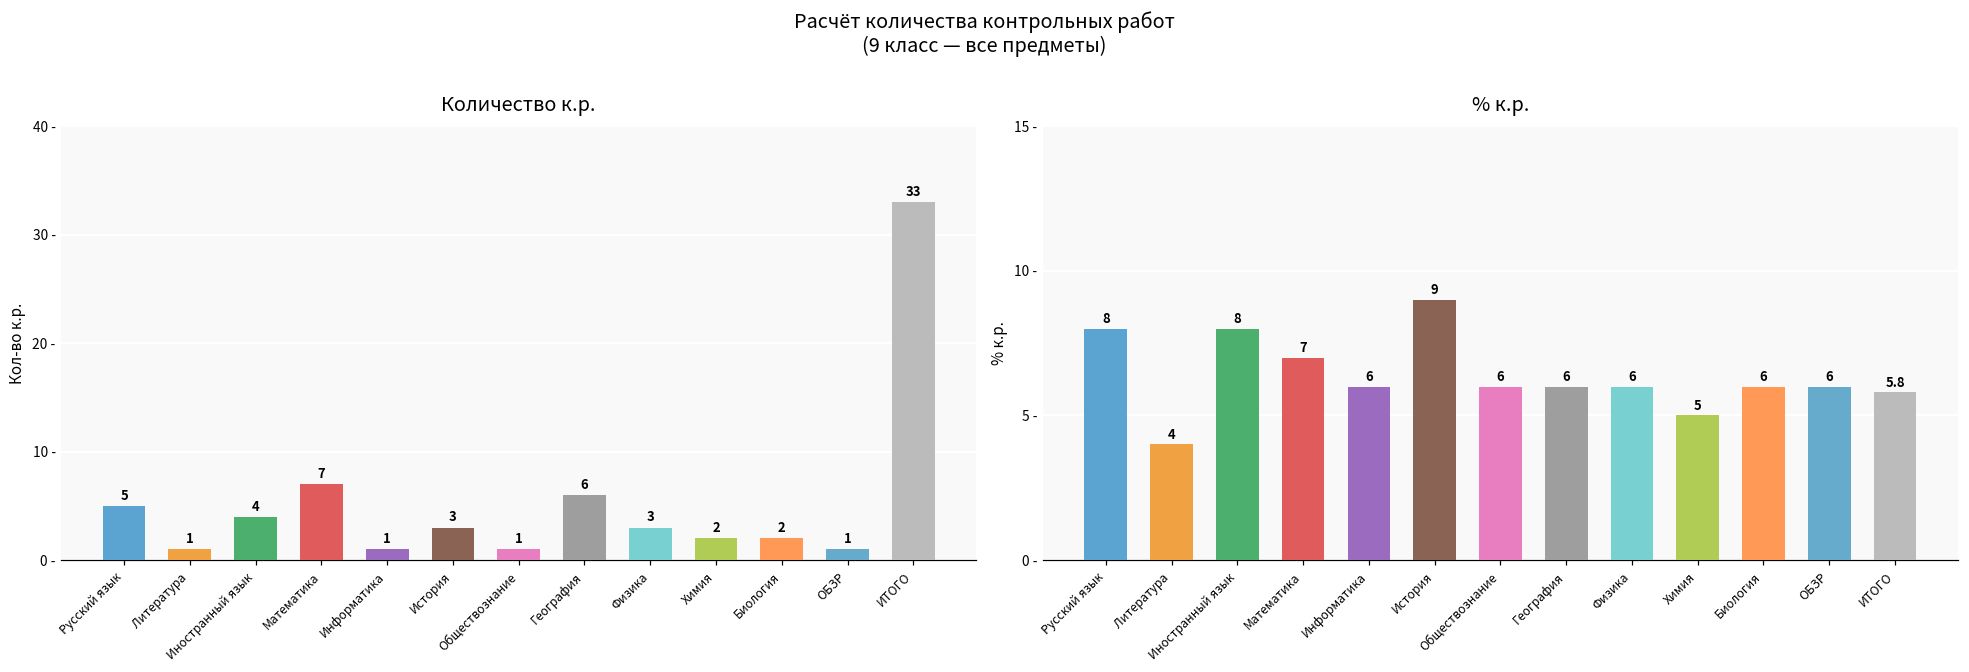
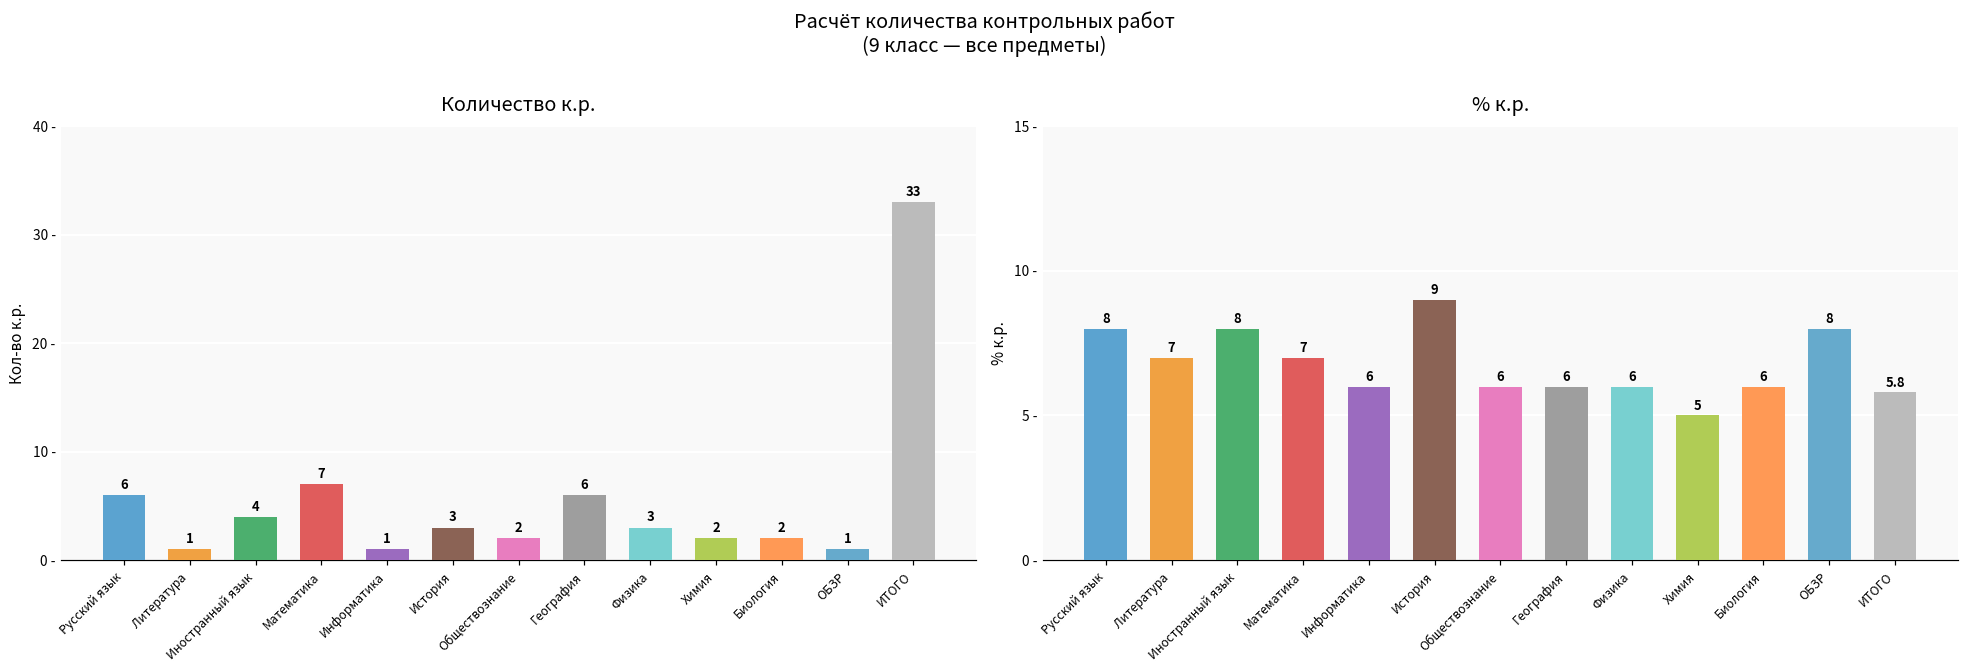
  {
    "Количество к.р.": {
-     "Русский язык": 5,
+     "Русский язык": 6,
      "Литература": 1,
      "Иностранный язык": 4,
      "Математика": 7,
      "Информатика": 1,
      "История": 3,
-     "Обществознание": 1,
+     "Обществознание": 2,
      "География": 6,
      "Физика": 3,
      "Химия": 2,
      "Биология": 2,
      "ОБЗР": 1,
      "ИТОГО": 33
    },
    "% к.р.": {
      "Русский язык": 8,
-     "Литература": 4,
+     "Литература": 7,
      "Иностранный язык": 8,
      "Математика": 7,
      "Информатика": 6,
      "История": 9,
      "Обществознание": 6,
      "География": 6,
      "Физика": 6,
      "Химия": 5,
      "Биология": 6,
-     "ОБЗР": 6,
+     "ОБЗР": 8,
      "ИТОГО": 5.8
    }
  }
